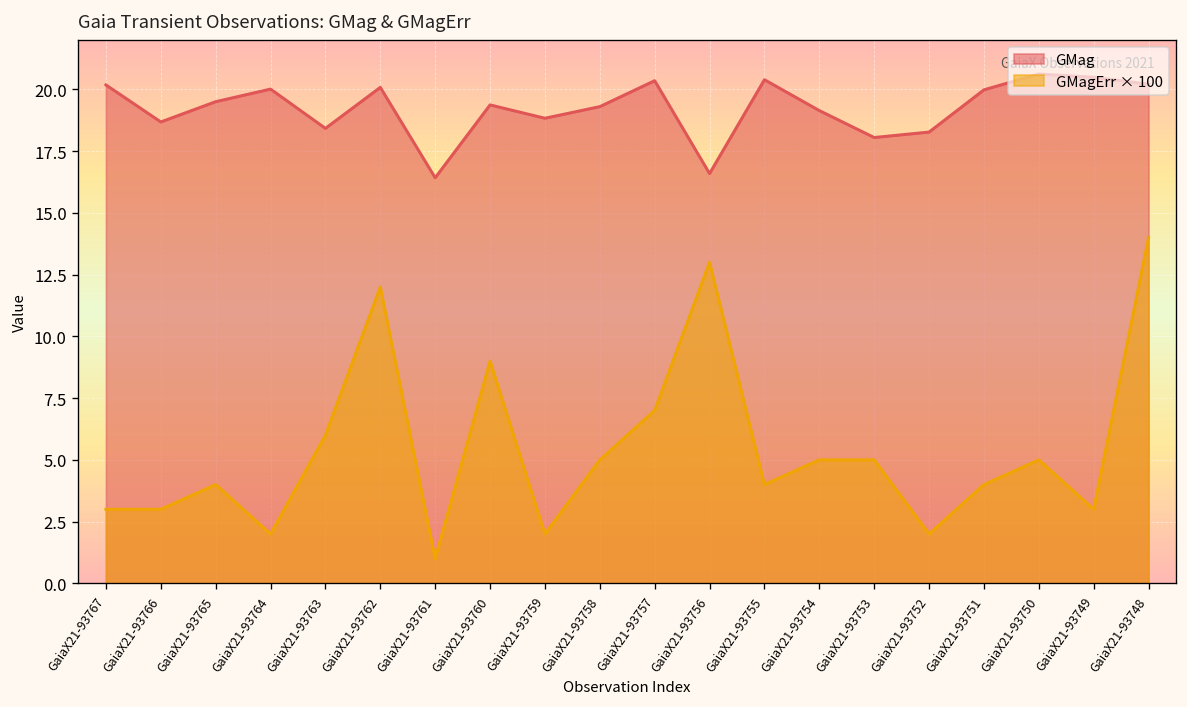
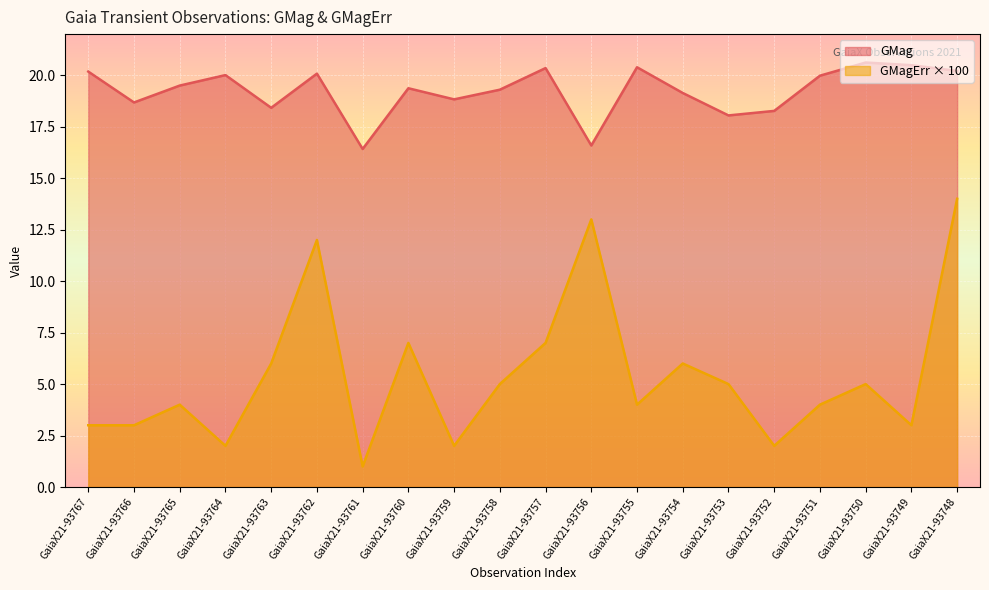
  {
    "GMag": {
      "GaiaX21-93767": 20.2,
      "GaiaX21-93766": 18.7,
      "GaiaX21-93765": 19.5,
      "GaiaX21-93764": 20.0,
      "GaiaX21-93763": 18.4,
      "GaiaX21-93762": 20.1,
      "GaiaX21-93761": 16.4,
      "GaiaX21-93760": 19.4,
      "GaiaX21-93759": 18.8,
      "GaiaX21-93758": 19.3,
      "GaiaX21-93757": 20.4,
      "GaiaX21-93756": 16.6,
      "GaiaX21-93755": 20.4,
      "GaiaX21-93754": 19.1,
      "GaiaX21-93753": 18.1,
      "GaiaX21-93752": 18.3,
      "GaiaX21-93751": 20.0
    },
    "GMagErr × 100": {
      "GaiaX21-93767": 3.0,
      "GaiaX21-93766": 3.0,
      "GaiaX21-93765": 4.0,
      "GaiaX21-93764": 2.0,
      "GaiaX21-93763": 6.0,
      "GaiaX21-93762": 12.0,
      "GaiaX21-93761": 1.0,
-     "GaiaX21-93760": 9.0,
+     "GaiaX21-93760": 7.0,
      "GaiaX21-93759": 2.0,
      "GaiaX21-93758": 5.0,
      "GaiaX21-93757": 7.0,
      "GaiaX21-93756": 13.0,
      "GaiaX21-93755": 4.0,
-     "GaiaX21-93754": 5.0,
+     "GaiaX21-93754": 6.0,
      "GaiaX21-93753": 5.0,
      "GaiaX21-93752": 2.0,
      "GaiaX21-93751": 4.0,
      "GaiaX21-93750": 5.0,
      "GaiaX21-93749": 3.0,
      "GaiaX21-93748": 14.0
    }
  }
